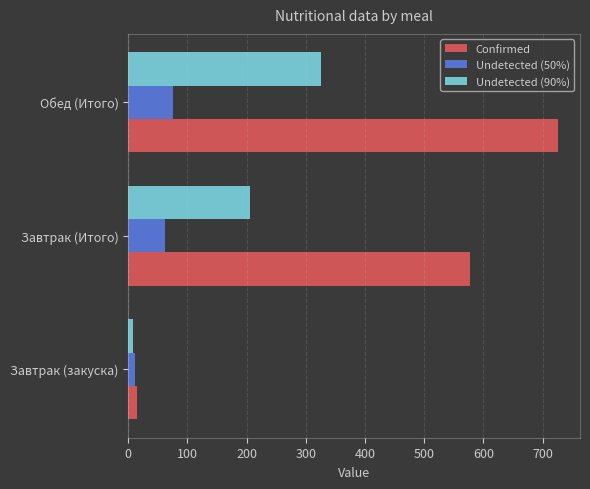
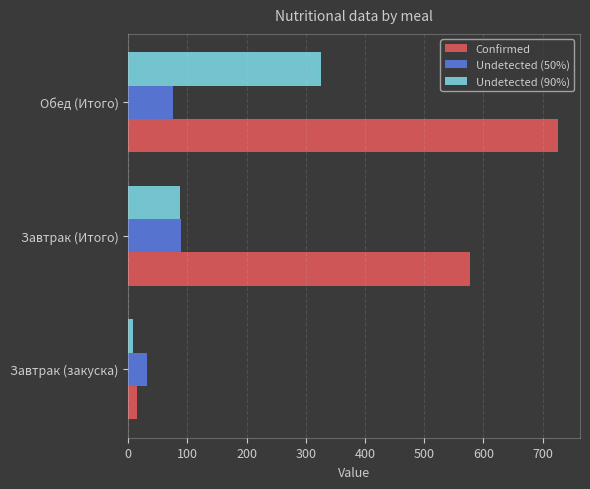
  {
    "Confirmed": {
      "Обед (Итого)": 730,
      "Завтрак (Итого)": 580,
      "Завтрак (закуска)": 10
    },
    "Undetected (50%)": {
      "Обед (Итого)": 80,
-     "Завтрак (Итого)": 60,
-     "Завтрак (закуска)": 10
+     "Завтрак (Итого)": 90,
+     "Завтрак (закуска)": 30
    },
    "Undetected (90%)": {
      "Обед (Итого)": 330,
-     "Завтрак (Итого)": 210,
+     "Завтрак (Итого)": 90,
      "Завтрак (закуска)": 10
    }
  }
